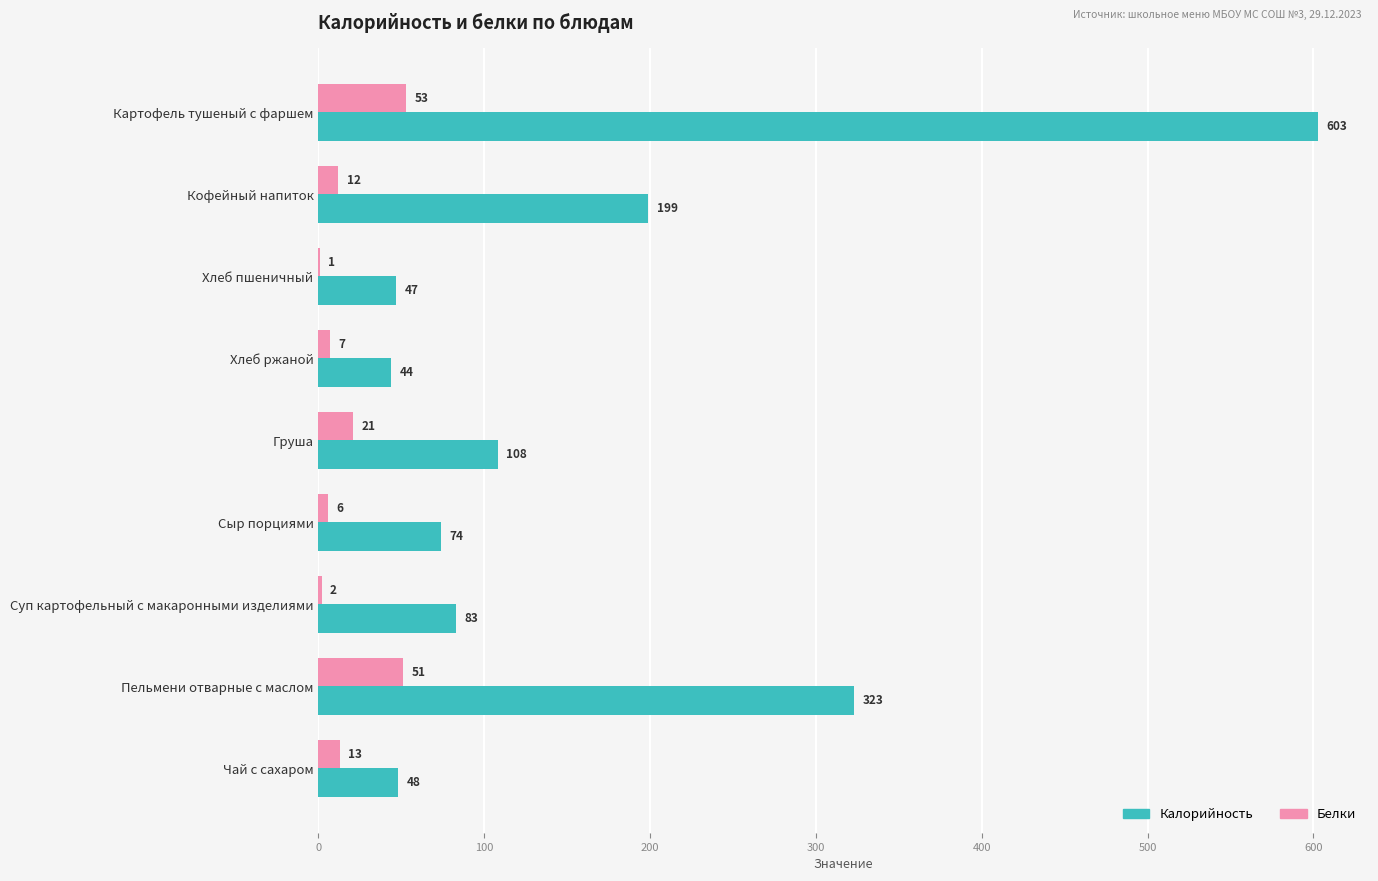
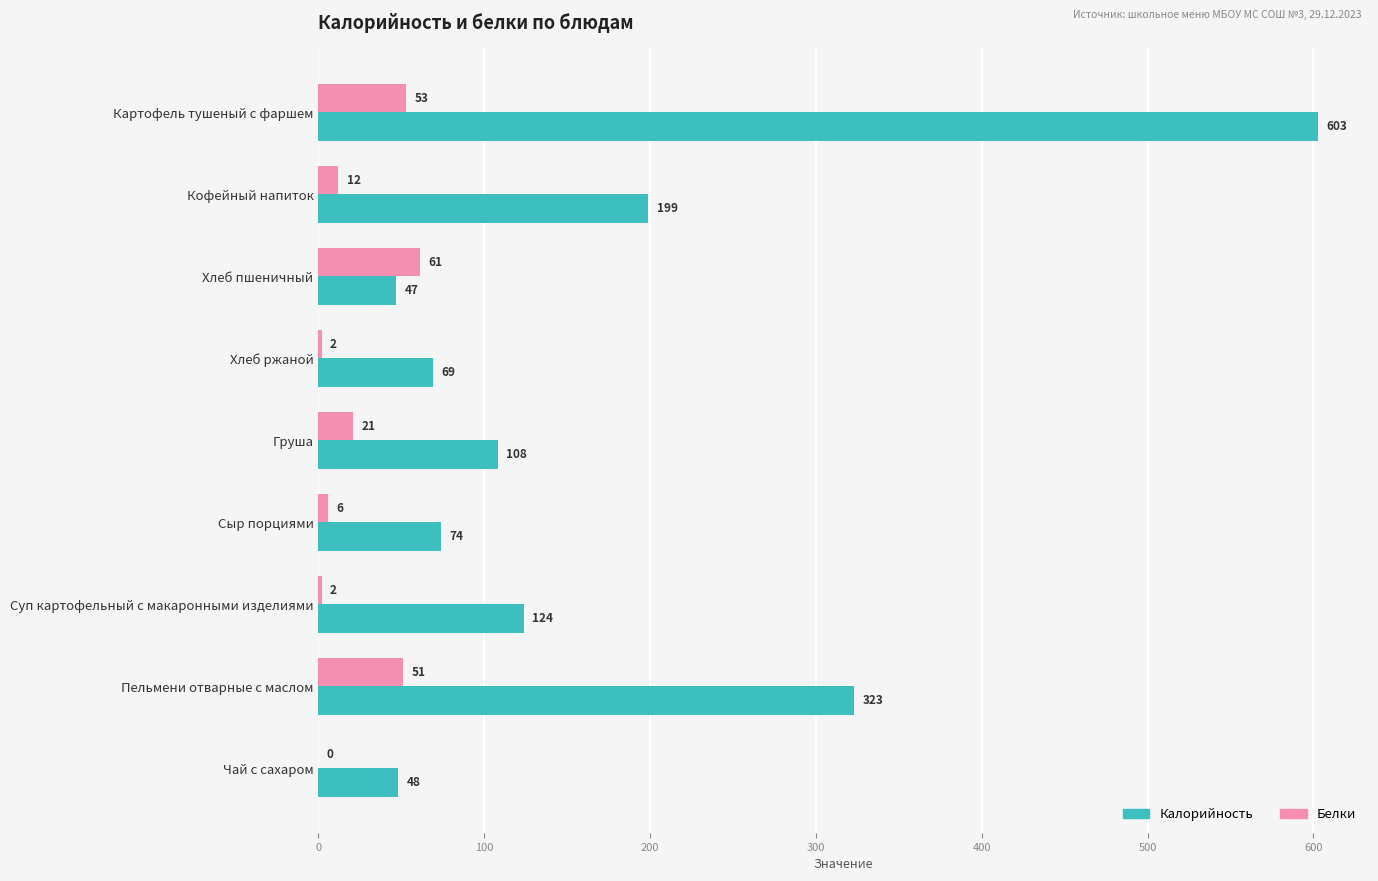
  {
    "Калорийность": {
      "Картофель тушеный с фаршем": 603,
      "Кофейный напиток": 199,
      "Хлеб пшеничный": 47,
-     "Хлеб ржаной": 44,
+     "Хлеб ржаной": 69,
      "Груша": 108,
      "Сыр порциями": 74,
-     "Суп картофельный с макаронными изделиями": 83,
+     "Суп картофельный с макаронными изделиями": 124,
      "Пельмени отварные с маслом": 323,
      "Чай с сахаром": 48
    },
    "Белки": {
      "Картофель тушеный с фаршем": 53,
      "Кофейный напиток": 12,
-     "Хлеб пшеничный": 1,
-     "Хлеб ржаной": 7,
+     "Хлеб пшеничный": 61,
+     "Хлеб ржаной": 2,
      "Груша": 21,
      "Сыр порциями": 6,
      "Суп картофельный с макаронными изделиями": 2,
      "Пельмени отварные с маслом": 51,
-     "Чай с сахаром": 13
+     "Чай с сахаром": 0
    }
  }
